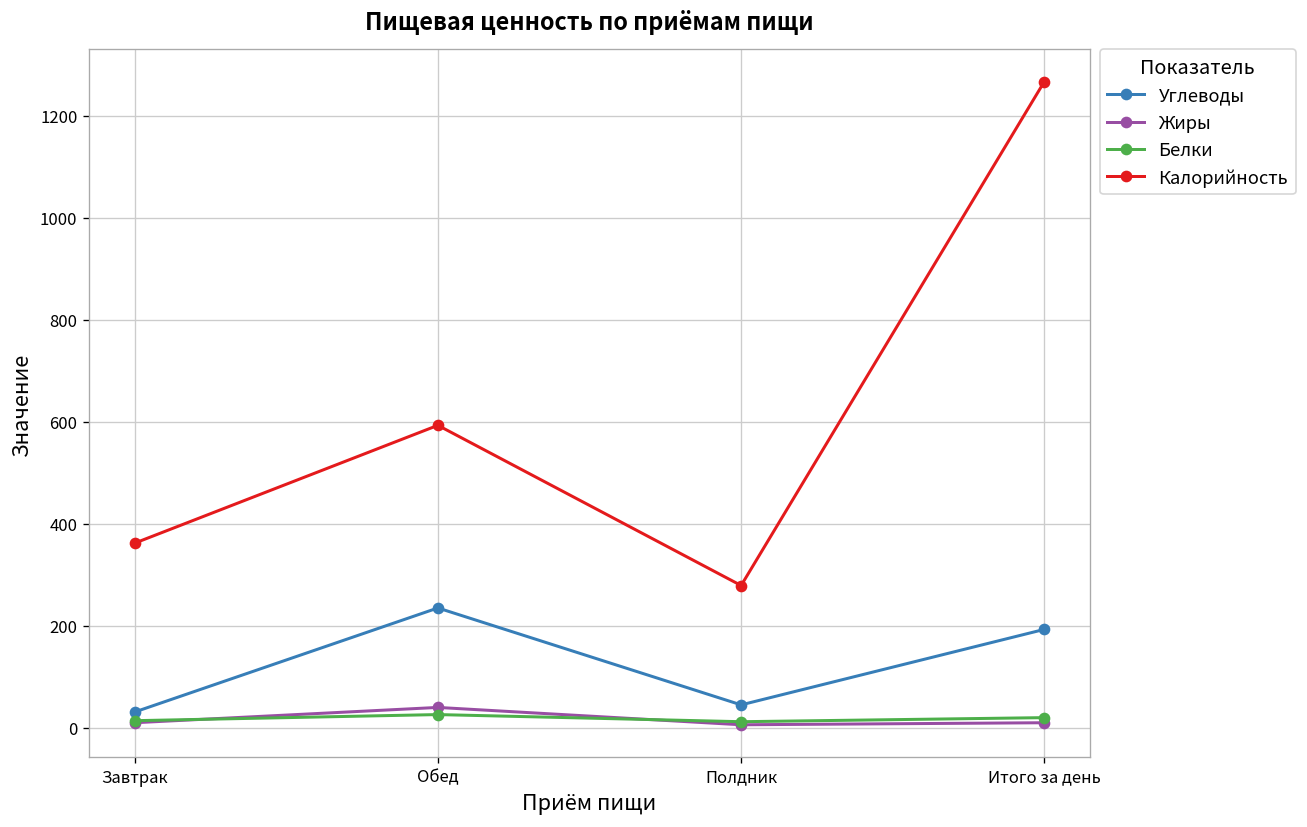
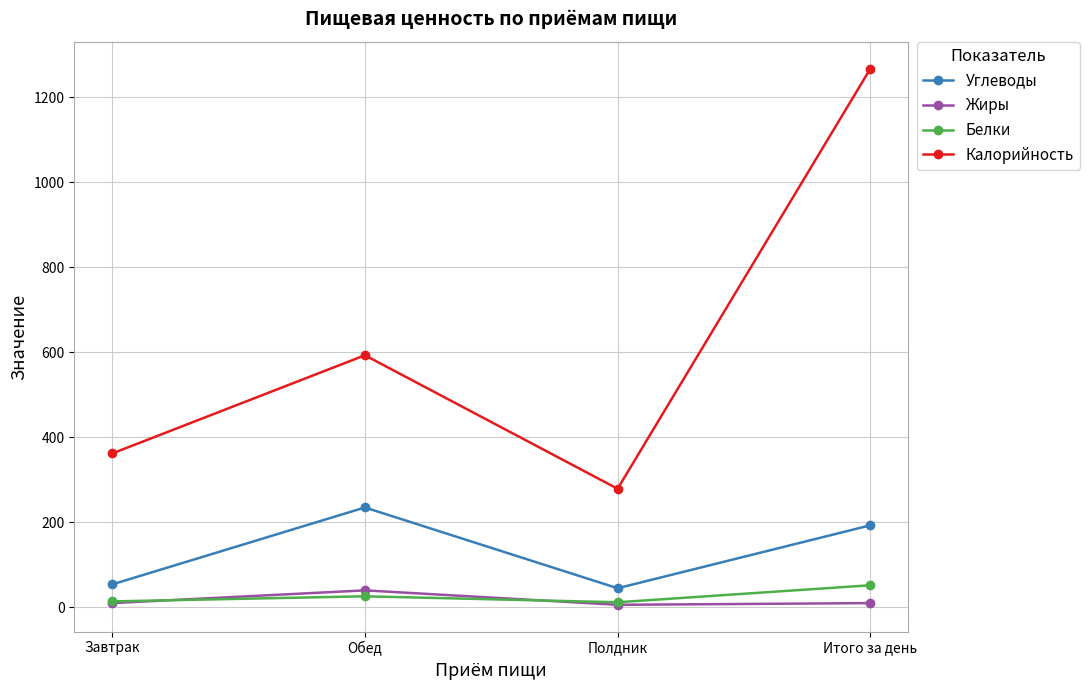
  {
    "Углеводы": {
-     "Завтрак": 30,
+     "Завтрак": 50,
      "Обед": 240,
      "Полдник": 50,
      "Итого за день": 190
    },
    "Жиры": {
      "Обед": 40,
      "Итого за день": 10
    },
    "Белки": {
      "Обед": 30,
-     "Итого за день": 20
+     "Итого за день": 50
    },
    "Калорийность": {
      "Завтрак": 360,
      "Обед": 590,
      "Полдник": 280,
      "Итого за день": 1270
    }
  }
